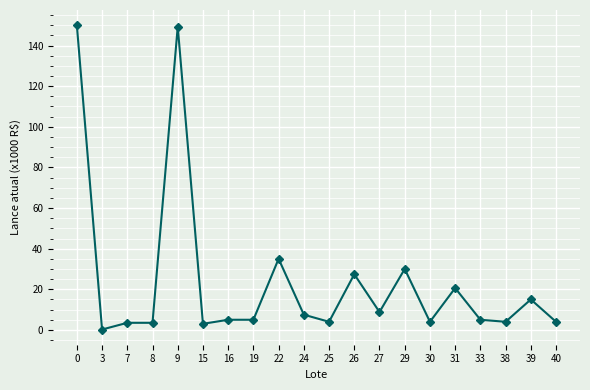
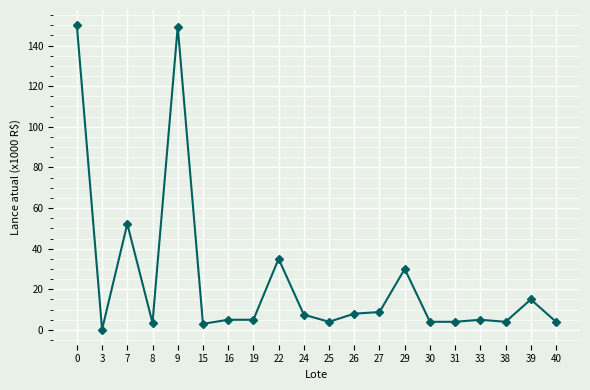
  {
    "0": 150,
    "3": 0,
-   "7": 4,
+   "7": 52,
    "8": 4,
    "9": 149,
    "15": 3,
    "16": 5,
    "19": 5,
    "22": 35,
    "24": 8,
    "25": 4,
-   "26": 27,
+   "26": 8,
    "27": 9,
    "29": 30,
    "30": 4,
-   "31": 21,
+   "31": 4,
    "33": 5,
    "38": 4,
    "39": 15,
    "40": 4
  }
